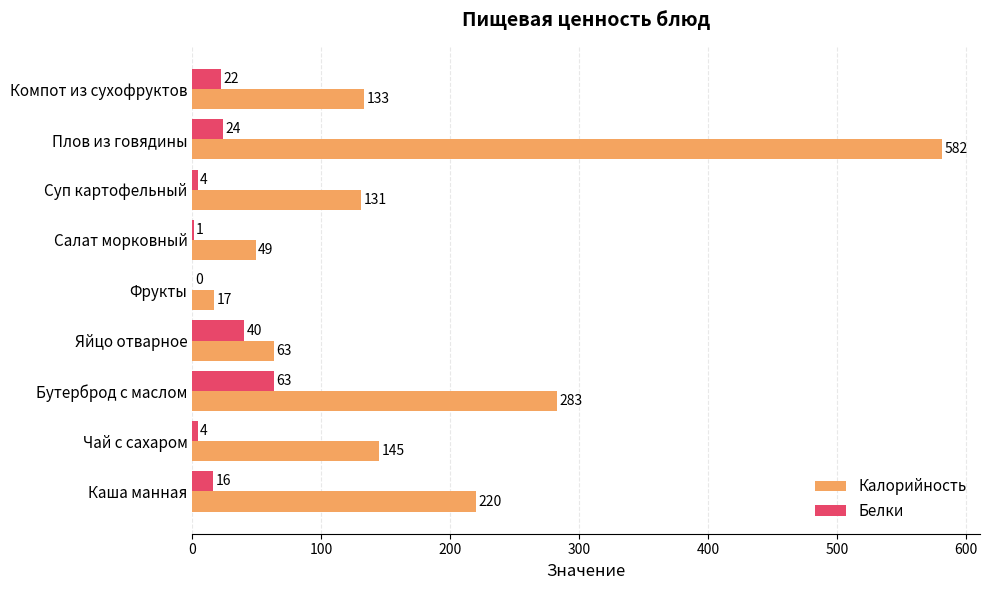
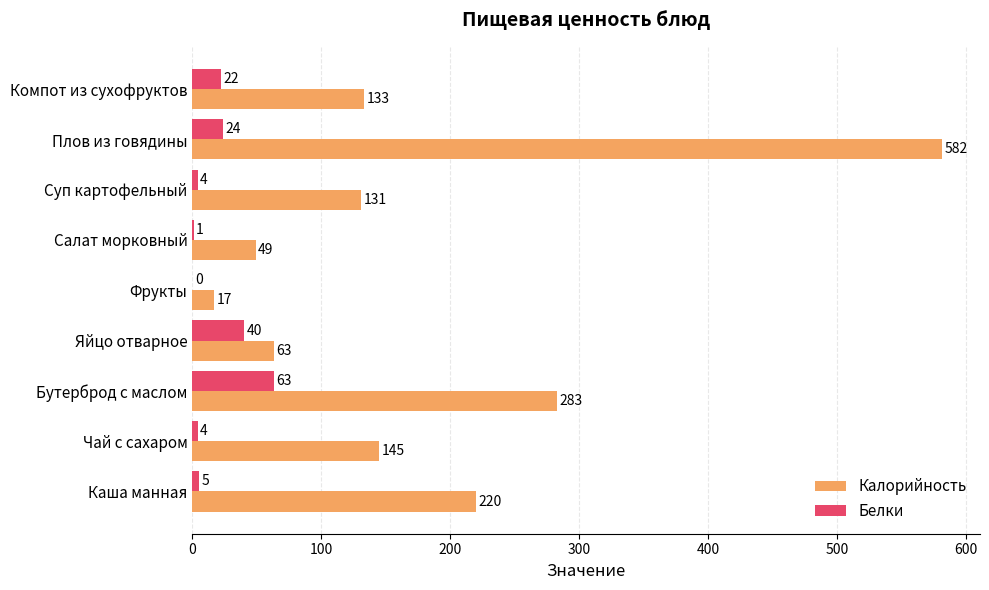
  {
    "Калорийность": {
      "Компот из сухофруктов": 133,
      "Плов из говядины": 582,
      "Суп картофельный": 131,
      "Салат морковный": 49,
      "Фрукты": 17,
      "Яйцо отварное": 63,
      "Бутерброд с маслом": 283,
      "Чай с сахаром": 145,
      "Каша манная": 220
    },
    "Белки": {
      "Компот из сухофруктов": 22,
      "Плов из говядины": 24,
      "Суп картофельный": 4,
      "Салат морковный": 1,
      "Фрукты": 0,
      "Яйцо отварное": 40,
      "Бутерброд с маслом": 63,
      "Чай с сахаром": 4,
-     "Каша манная": 16
+     "Каша манная": 5
    }
  }
